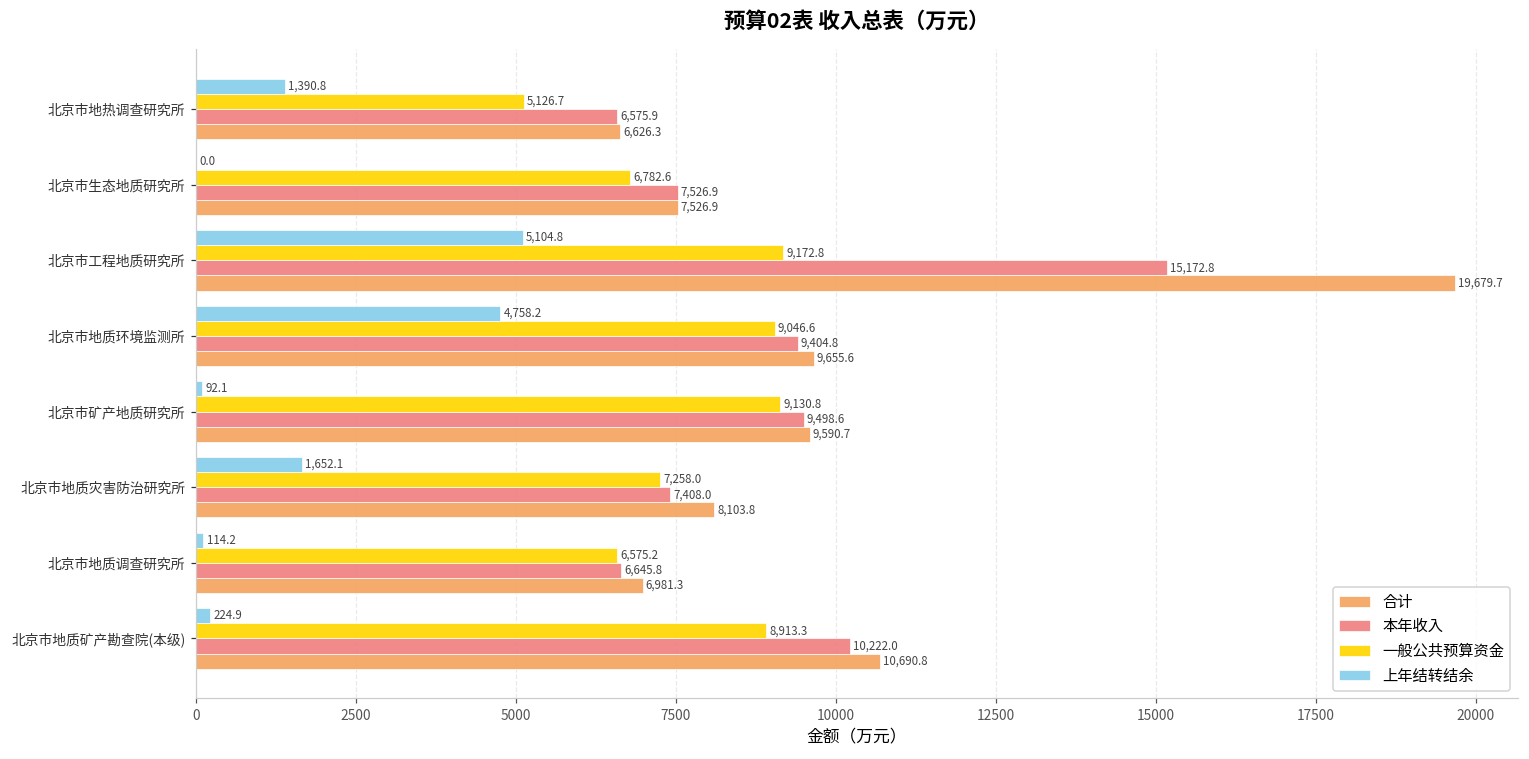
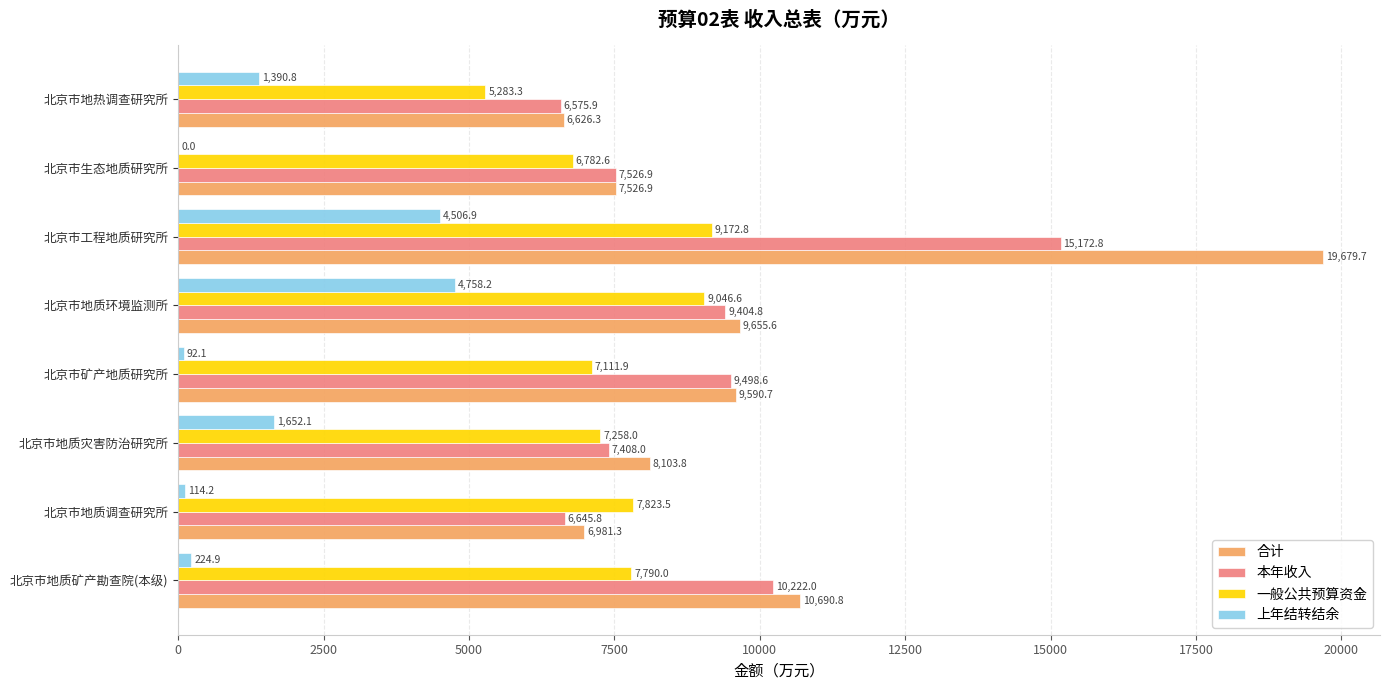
  {
    "一般公共预算资金": {
-     "北京市地热调查研究所": "5,126.7",
+     "北京市地热调查研究所": "5,283.3",
      "北京市生态地质研究所": "6,782.6",
      "北京市工程地质研究所": "9,172.8",
      "北京市地质环境监测所": "9,046.6",
-     "北京市矿产地质研究所": "9,130.8",
+     "北京市矿产地质研究所": "7,111.9",
      "北京市地质灾害防治研究所": "7,258.0",
-     "北京市地质调查研究所": "6,575.2",
-     "北京市地质矿产勘查院(本级)": "8,913.3"
+     "北京市地质调查研究所": "7,823.5",
+     "北京市地质矿产勘查院(本级)": "7,790.0"
    },
    "上年结转结余": {
      "北京市地热调查研究所": "1,390.8",
      "北京市生态地质研究所": "0.0",
-     "北京市工程地质研究所": "5,104.8",
+     "北京市工程地质研究所": "4,506.9",
      "北京市地质环境监测所": "4,758.2",
      "北京市矿产地质研究所": "92.1",
      "北京市地质灾害防治研究所": "1,652.1",
      "北京市地质调查研究所": "114.2",
      "北京市地质矿产勘查院(本级)": "224.9"
    }
  }
